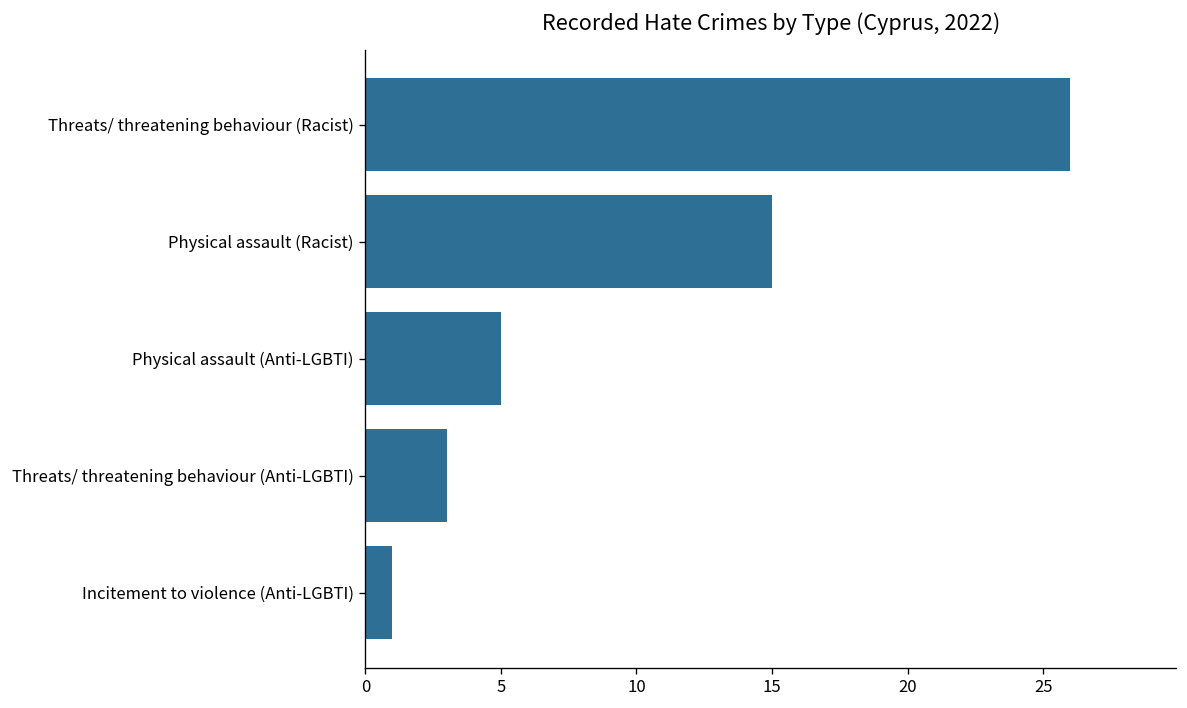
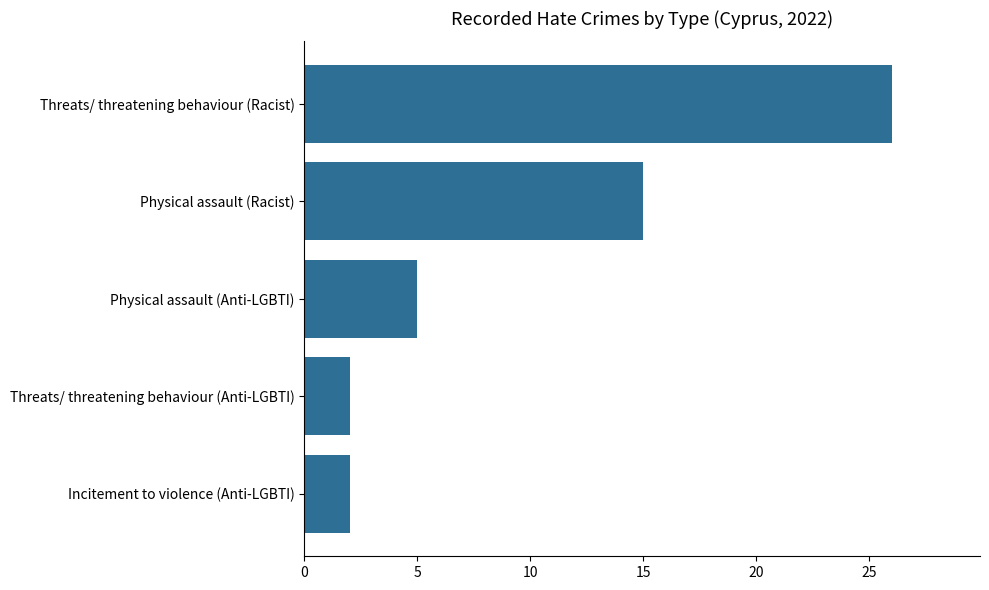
  {
    "Threats/ threatening behaviour (Racist)": 26,
    "Physical assault (Racist)": 15,
    "Physical assault (Anti-LGBTI)": 5,
-   "Threats/ threatening behaviour (Anti-LGBTI)": 3,
-   "Incitement to violence (Anti-LGBTI)": 1
+   "Threats/ threatening behaviour (Anti-LGBTI)": 2,
+   "Incitement to violence (Anti-LGBTI)": 2
  }
